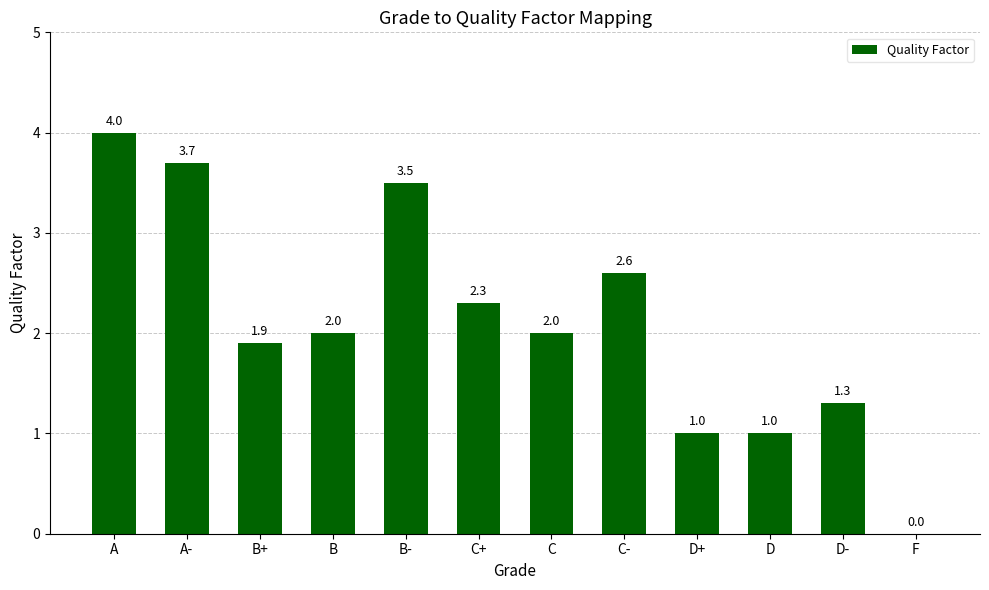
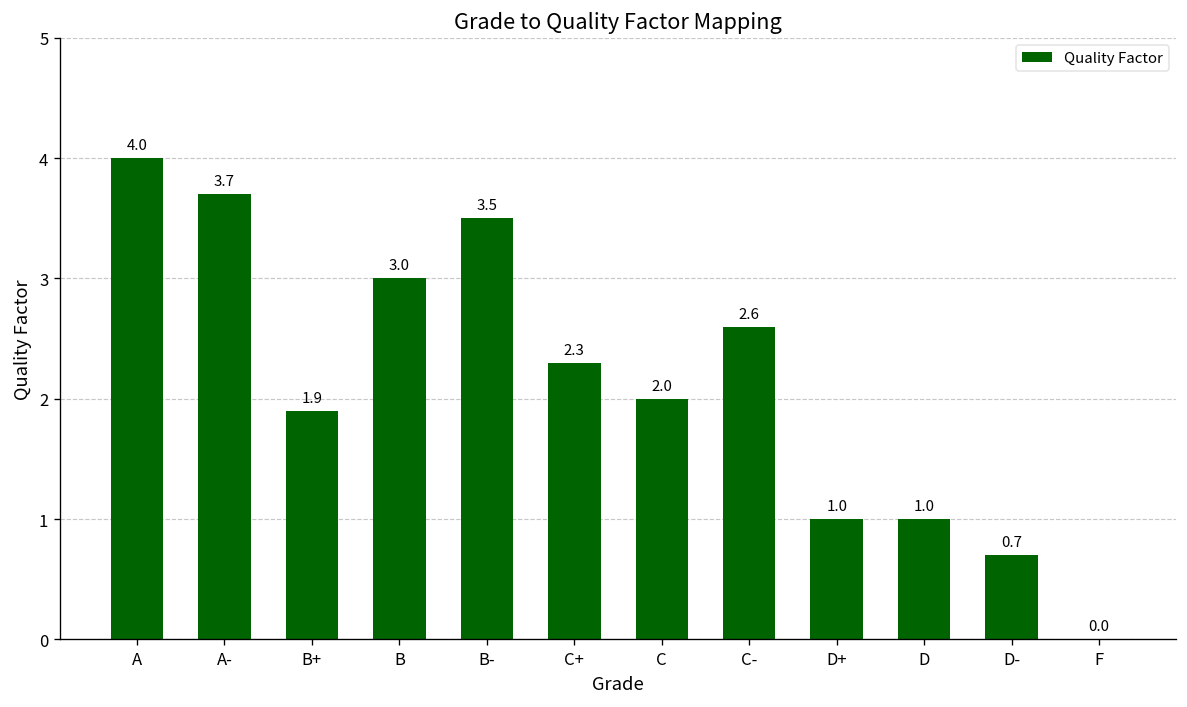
  {
    "A": 4.0,
    "A-": 3.7,
    "B+": 1.9,
-   "B": 2.0,
+   "B": 3.0,
    "B-": 3.5,
    "C+": 2.3,
    "C": 2.0,
    "C-": 2.6,
    "D+": 1.0,
    "D": 1.0,
-   "D-": 1.3,
+   "D-": 0.7,
    "F": 0.0
  }
